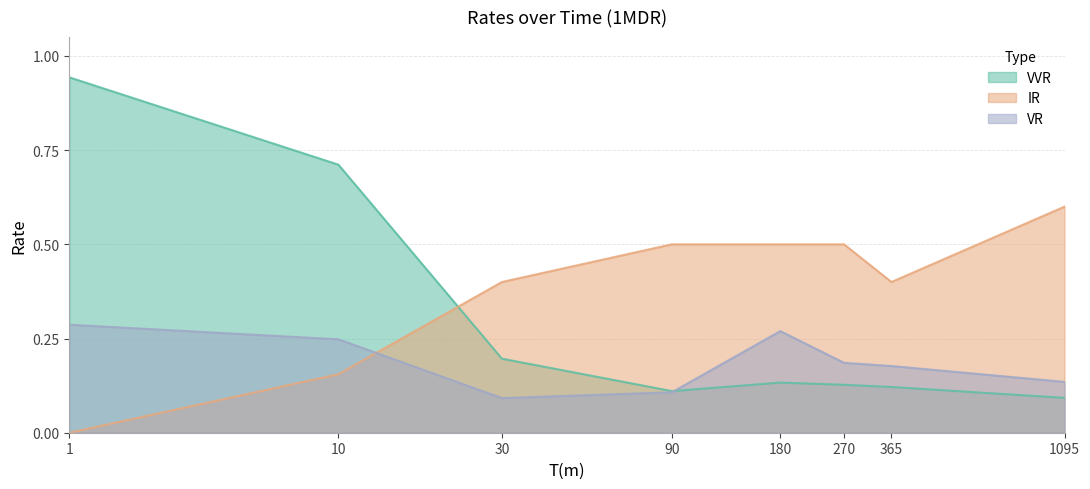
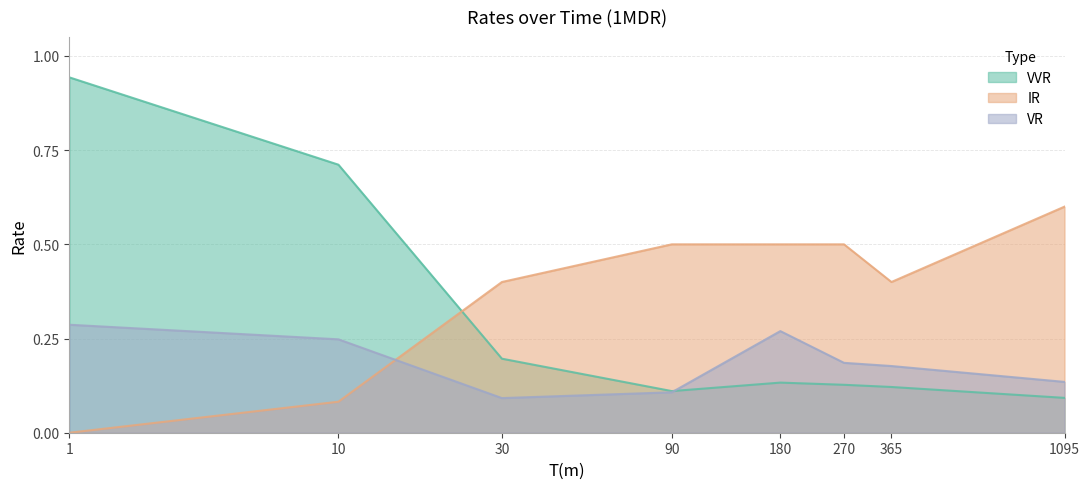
  {
    "VVR": {
      "1": 0.94,
      "10": 0.71,
      "30": 0.20,
      "180": 0.13,
      "270": 0.13,
      "365": 0.12,
      "1095": 0.09
    },
    "IR": {
      "1": 0.00,
-     "10": 0.16,
+     "10": 0.08,
      "30": 0.40,
      "90": 0.50,
      "180": 0.50,
      "270": 0.50,
      "365": 0.40,
      "1095": 0.60
    },
    "VR": {
      "1": 0.29,
      "10": 0.25,
      "30": 0.09,
      "180": 0.27,
      "270": 0.19,
      "365": 0.18,
      "1095": 0.13
    }
  }
